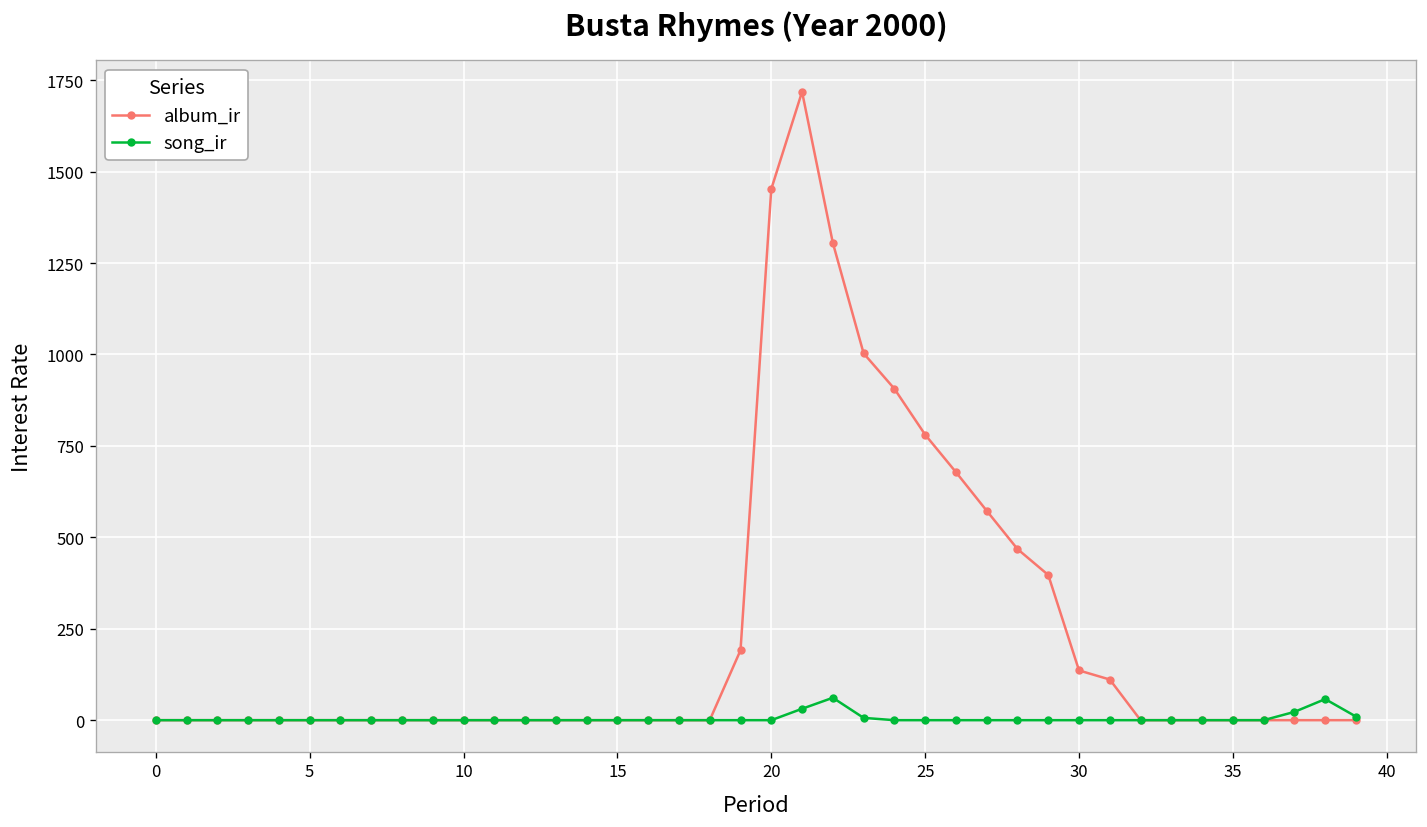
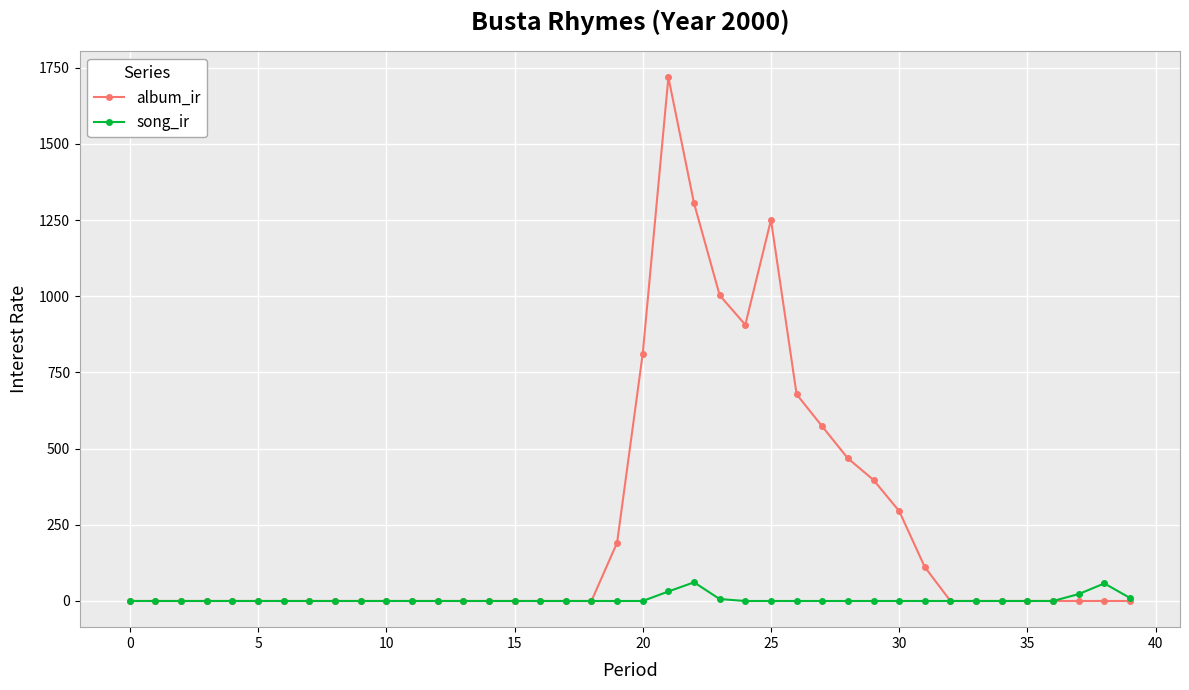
  {
    "album_ir": {
-     "20": 1450,
-     "25": 780,
-     "30": 140
+     "20": 810,
+     "25": 1250,
+     "30": 290
    },
    "song_ir": {
      "20": 0,
      "25": 0,
      "30": 0
    }
  }
